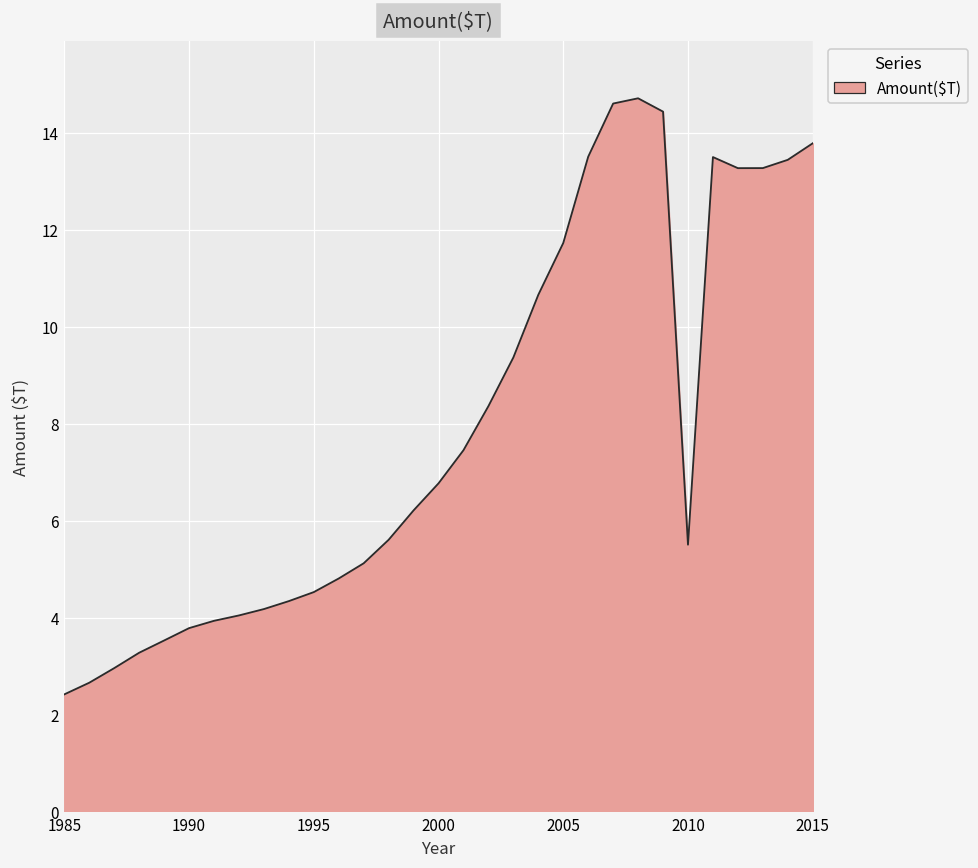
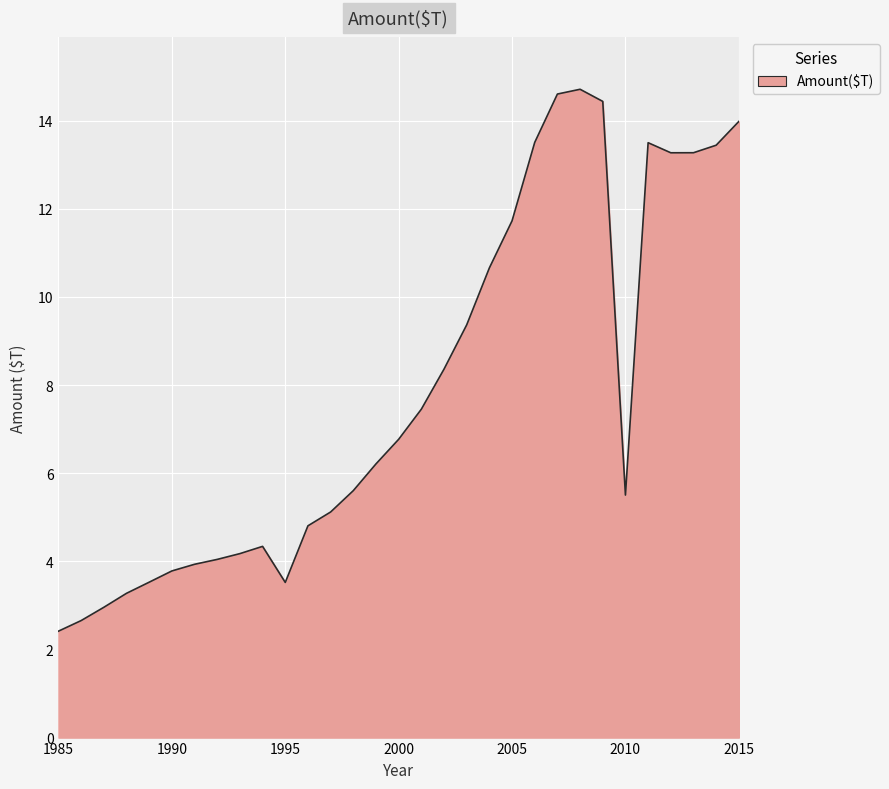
  {
    "1985": 2.4,
    "1990": 3.8,
-   "1995": 4.5,
+   "1995": 3.5,
    "2000": 6.8,
    "2005": 11.7,
    "2010": 5.5,
-   "2015": 13.8
+   "2015": 14.0
  }
